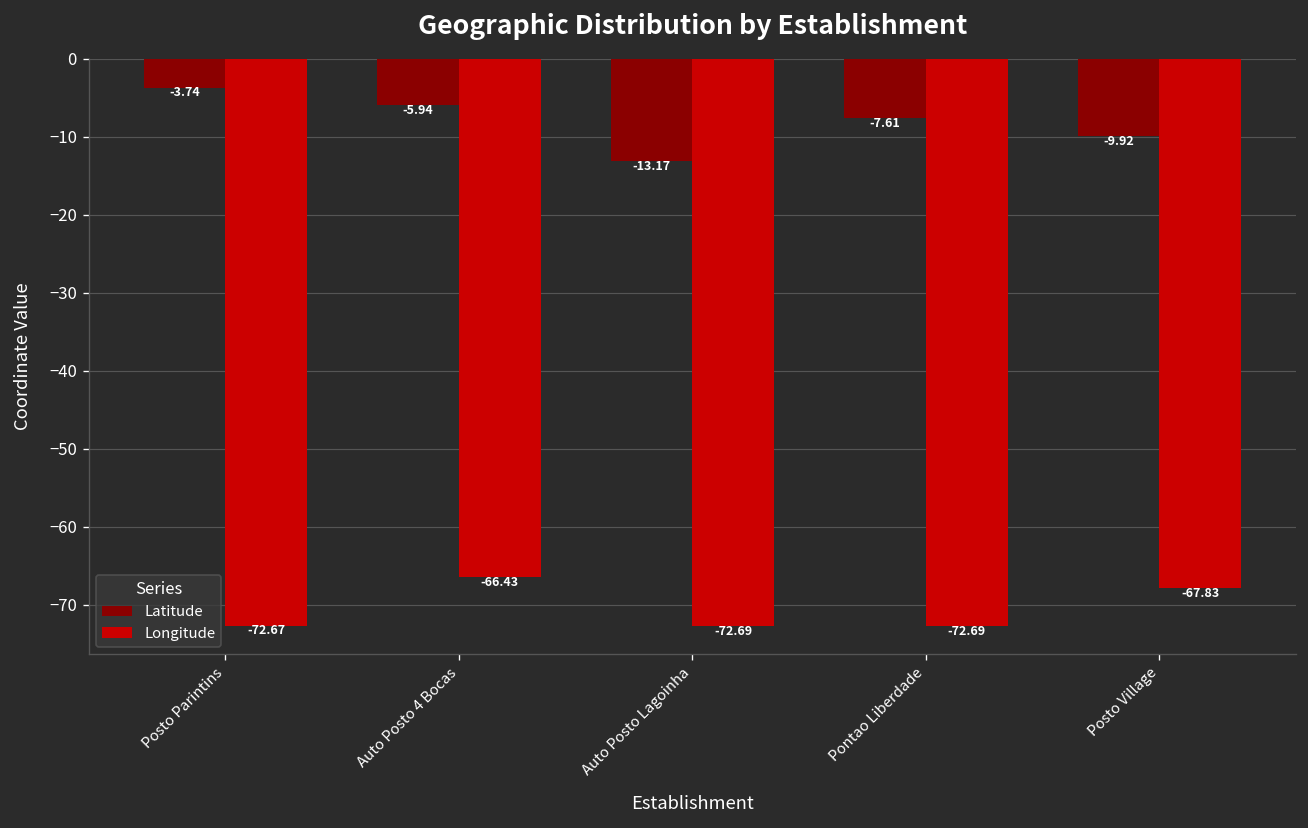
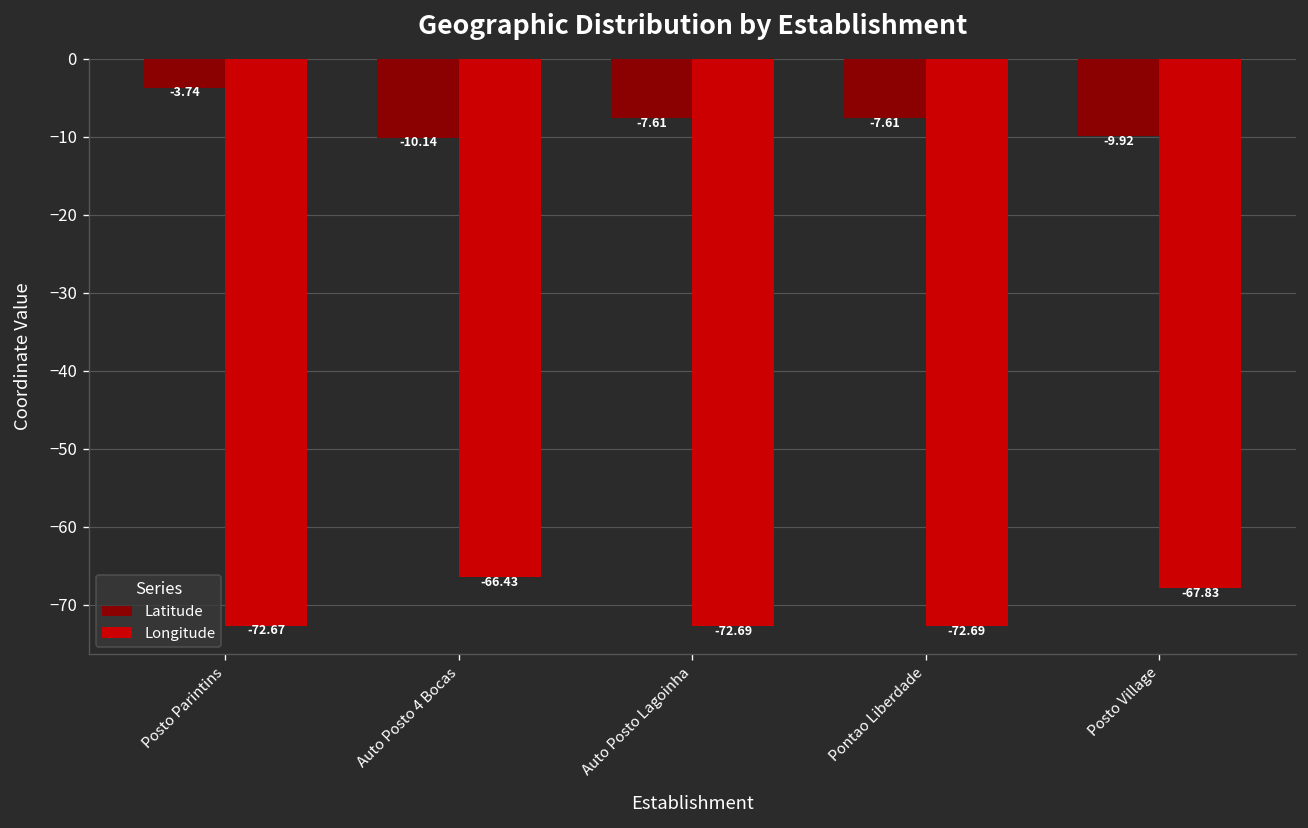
  {
    "Latitude": {
      "Posto Parintins": -3.74,
-     "Auto Posto 4 Bocas": -5.94,
-     "Auto Posto Lagoinha": -13.17,
+     "Auto Posto 4 Bocas": -10.14,
+     "Auto Posto Lagoinha": -7.61,
      "Pontao Liberdade": -7.61,
      "Posto Village": -9.92
    },
    "Longitude": {
      "Posto Parintins": -72.67,
      "Auto Posto 4 Bocas": -66.43,
      "Auto Posto Lagoinha": -72.69,
      "Pontao Liberdade": -72.69,
      "Posto Village": -67.83
    }
  }
